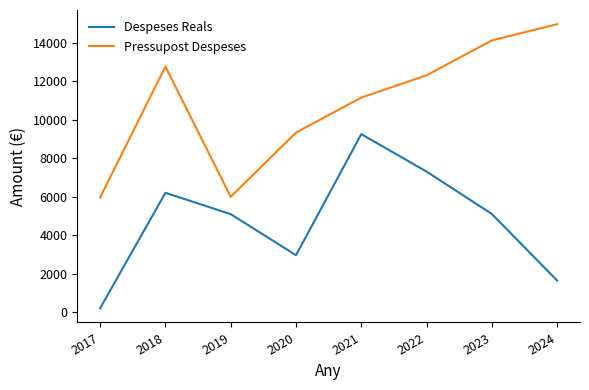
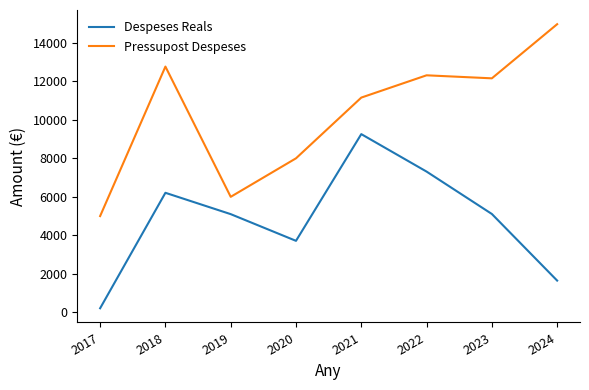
  {
    "Despeses Reals": {
      "2017": 200,
      "2018": 6200,
      "2019": 5100,
-     "2020": 3000,
+     "2020": 3700,
      "2021": 9300,
      "2022": 7300,
      "2023": 5100,
      "2024": 1600
    },
    "Pressupost Despeses": {
-     "2017": 6000,
+     "2017": 5000,
      "2018": 12800,
      "2019": 6000,
-     "2020": 9300,
+     "2020": 8000,
      "2021": 11200,
      "2022": 12300,
-     "2023": 14100,
+     "2023": 12200,
      "2024": 15000
    }
  }
